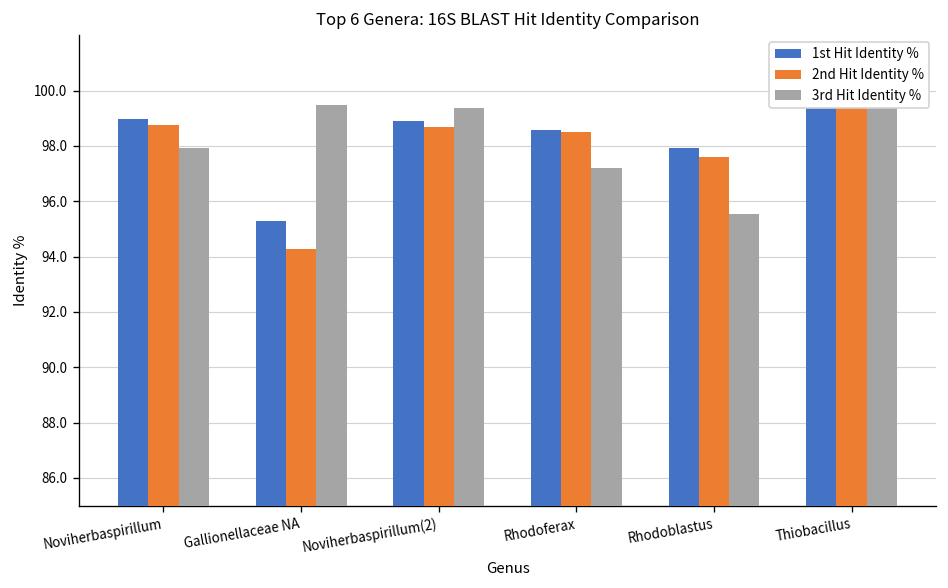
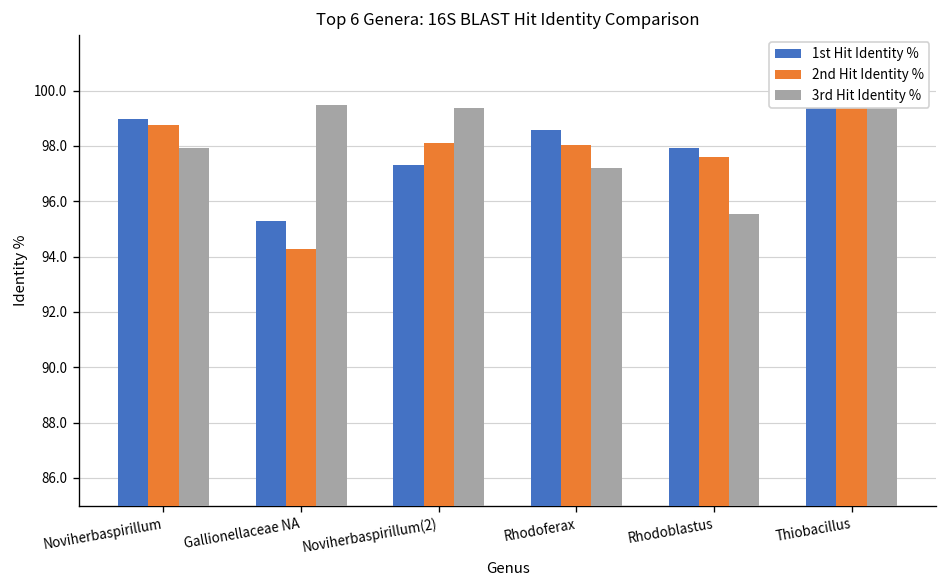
  {
    "1st Hit Identity %": {
      "Noviherbaspirillum": 99.0,
      "Gallionellaceae NA": 95.3,
-     "Noviherbaspirillum(2)": 98.9,
+     "Noviherbaspirillum(2)": 97.3,
      "Rhodoferax": 98.6,
      "Rhodoblastus": 97.9
    },
    "2nd Hit Identity %": {
      "Noviherbaspirillum": 98.8,
      "Gallionellaceae NA": 94.3,
-     "Noviherbaspirillum(2)": 98.7,
-     "Rhodoferax": 98.5,
+     "Noviherbaspirillum(2)": 98.1,
+     "Rhodoferax": 98.0,
      "Rhodoblastus": 97.6
    },
    "3rd Hit Identity %": {
      "Noviherbaspirillum": 97.9,
      "Gallionellaceae NA": 99.5,
      "Noviherbaspirillum(2)": 99.4,
      "Rhodoferax": 97.2,
      "Rhodoblastus": 95.5,
      "Thiobacillus": 99.6
    }
  }
